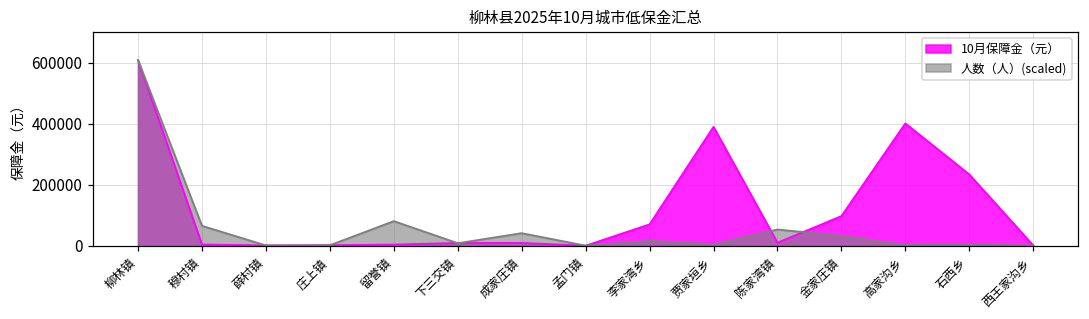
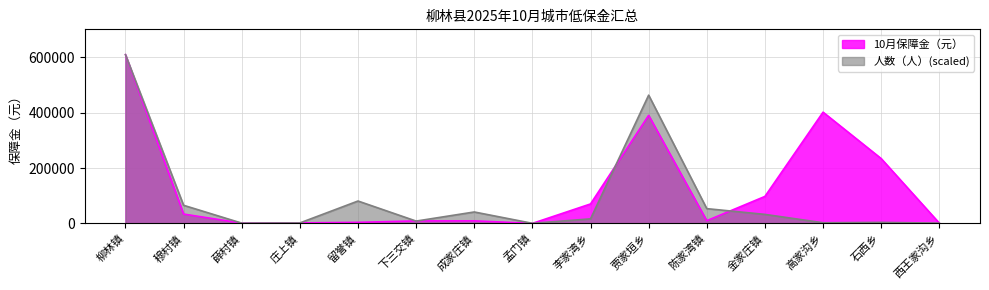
  {
    "10月保障金（元）": {
-     "穆村镇": 0,
+     "穆村镇": 30000,
      "留誉镇": 0,
      "成家庄镇": 10000,
      "李家湾乡": 70000,
      "贾家垣乡": 390000,
      "陈家湾镇": 10000,
      "金家庄镇": 100000,
      "高家沟乡": 400000,
      "石西乡": 230000
    },
    "人数（人）(scaled)": {
      "穆村镇": 70000,
      "留誉镇": 80000,
      "成家庄镇": 40000,
      "李家湾乡": 20000,
-     "贾家垣乡": 10000,
+     "贾家垣乡": 460000,
      "陈家湾镇": 50000,
      "金家庄镇": 30000,
      "高家沟乡": 0,
      "石西乡": 0
    }
  }
